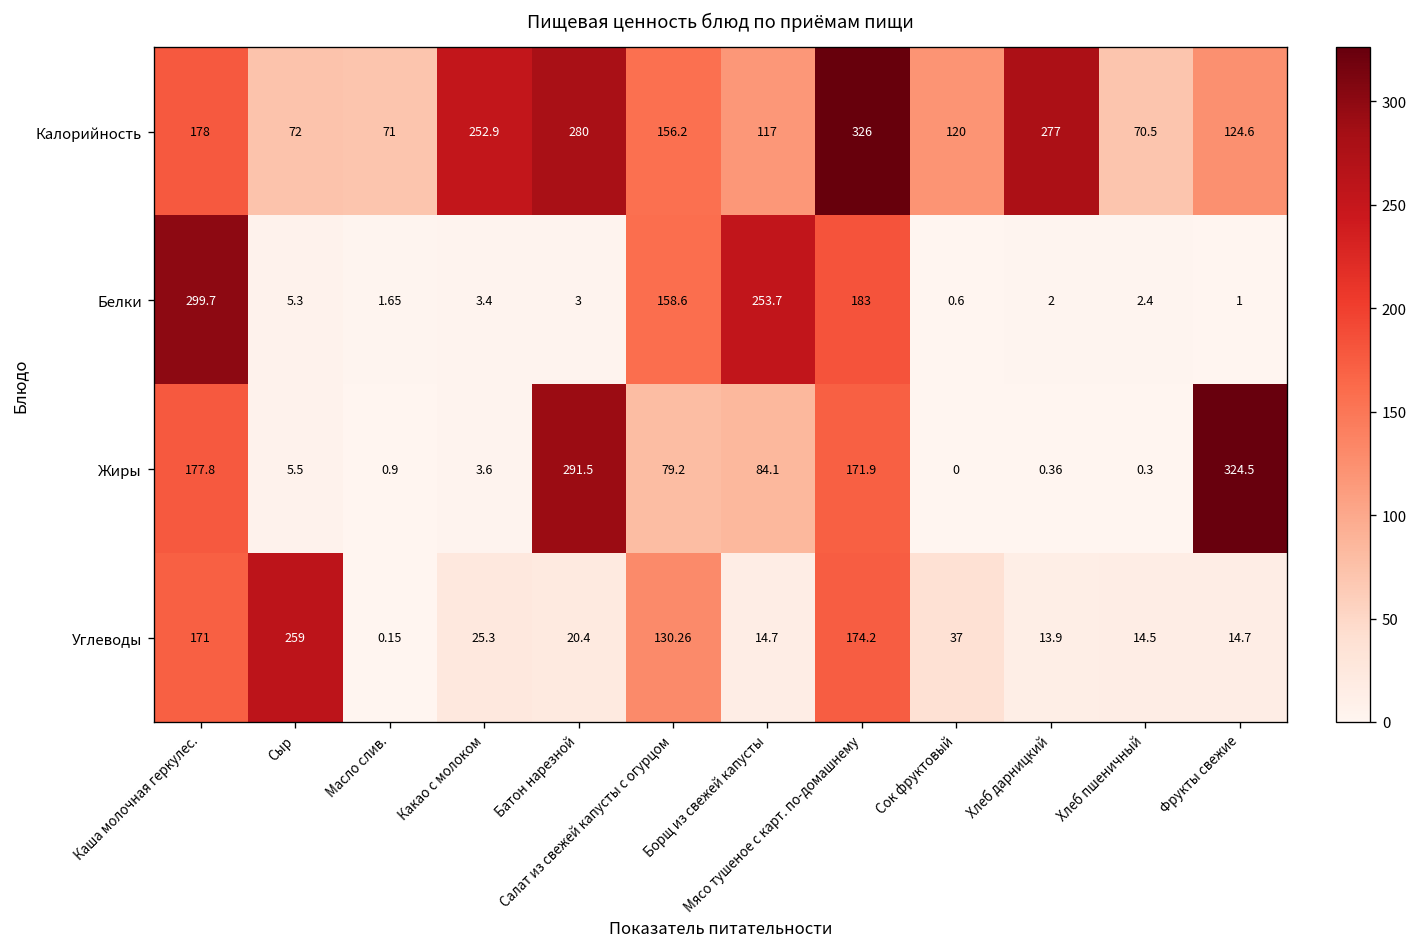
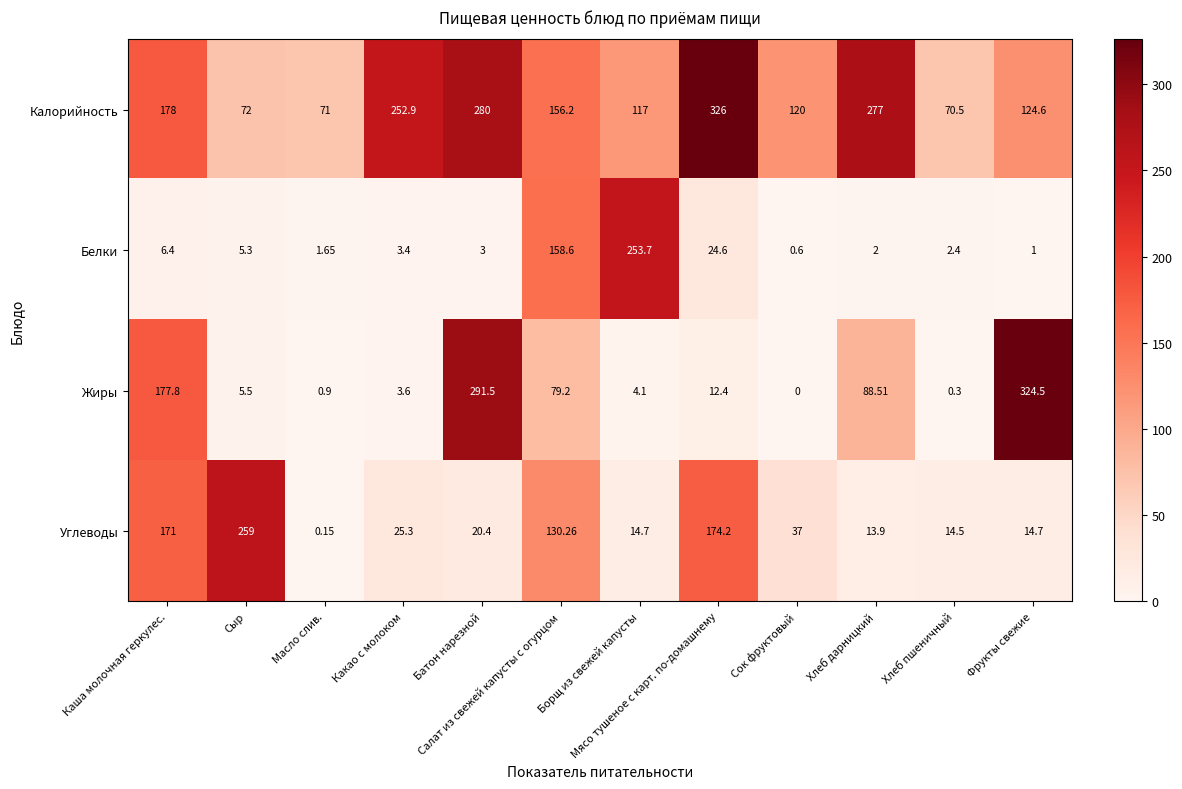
  {
    "Калорийность": {
      "Каша молочная геркулес.": 178,
      "Сыр": 72,
      "Масло слив.": 71,
      "Какао с молоком": 252.9,
      "Батон нарезной": 280,
      "Салат из свежей капусты с огурцом": 156.2,
      "Борщ из свежей капусты": 117,
      "Мясо тушеное с карт. по-домашнему": 326,
      "Сок фруктовый": 120,
      "Хлеб дарницкий": 277,
      "Хлеб пшеничный": 70.5,
      "Фрукты свежие": 124.6
    },
    "Белки": {
-     "Каша молочная геркулес.": 299.7,
+     "Каша молочная геркулес.": 6.4,
      "Сыр": 5.3,
      "Масло слив.": 1.65,
      "Какао с молоком": 3.4,
      "Батон нарезной": 3,
      "Салат из свежей капусты с огурцом": 158.6,
      "Борщ из свежей капусты": 253.7,
-     "Мясо тушеное с карт. по-домашнему": 183,
+     "Мясо тушеное с карт. по-домашнему": 24.6,
      "Сок фруктовый": 0.6,
      "Хлеб дарницкий": 2,
      "Хлеб пшеничный": 2.4,
      "Фрукты свежие": 1
    },
    "Жиры": {
      "Каша молочная геркулес.": 177.8,
      "Сыр": 5.5,
      "Масло слив.": 0.9,
      "Какао с молоком": 3.6,
      "Батон нарезной": 291.5,
      "Салат из свежей капусты с огурцом": 79.2,
-     "Борщ из свежей капусты": 84.1,
-     "Мясо тушеное с карт. по-домашнему": 171.9,
+     "Борщ из свежей капусты": 4.1,
+     "Мясо тушеное с карт. по-домашнему": 12.4,
      "Сок фруктовый": 0,
-     "Хлеб дарницкий": 0.36,
+     "Хлеб дарницкий": 88.51,
      "Хлеб пшеничный": 0.3,
      "Фрукты свежие": 324.5
    },
    "Углеводы": {
      "Каша молочная геркулес.": 171,
      "Сыр": 259,
      "Масло слив.": 0.15,
      "Какао с молоком": 25.3,
      "Батон нарезной": 20.4,
      "Салат из свежей капусты с огурцом": 130.26,
      "Борщ из свежей капусты": 14.7,
      "Мясо тушеное с карт. по-домашнему": 174.2,
      "Сок фруктовый": 37,
      "Хлеб дарницкий": 13.9,
      "Хлеб пшеничный": 14.5,
      "Фрукты свежие": 14.7
    }
  }
